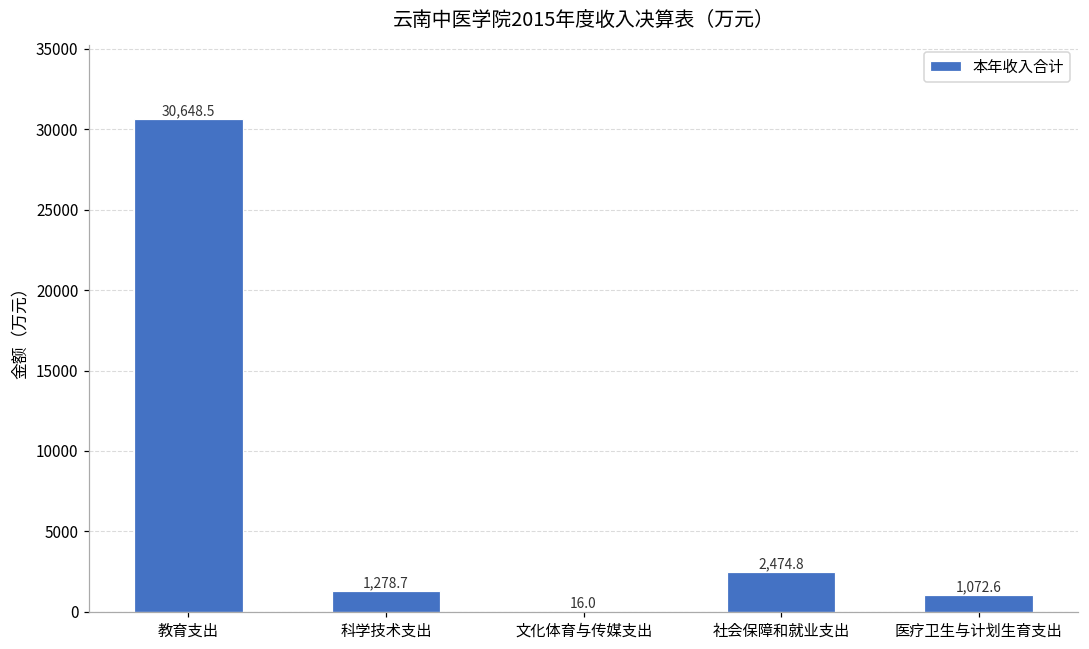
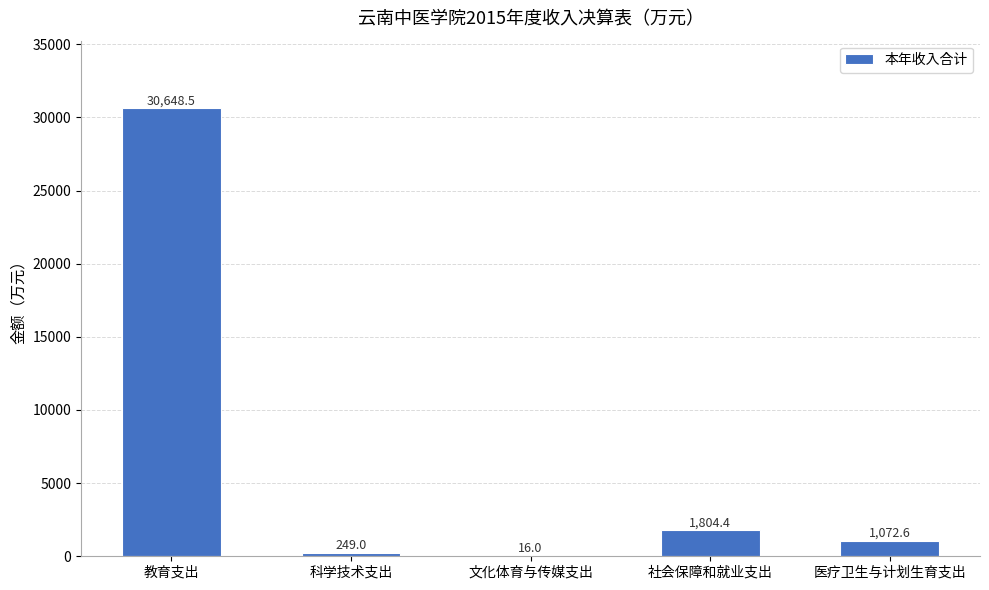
  {
    "教育支出": "30,648.5",
-   "科学技术支出": "1,278.7",
+   "科学技术支出": "249.0",
    "文化体育与传媒支出": "16.0",
-   "社会保障和就业支出": "2,474.8",
+   "社会保障和就业支出": "1,804.4",
    "医疗卫生与计划生育支出": "1,072.6"
  }
